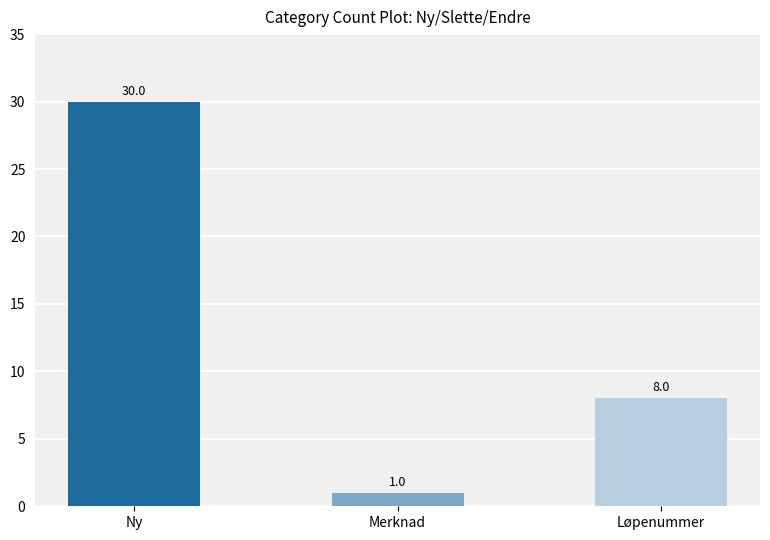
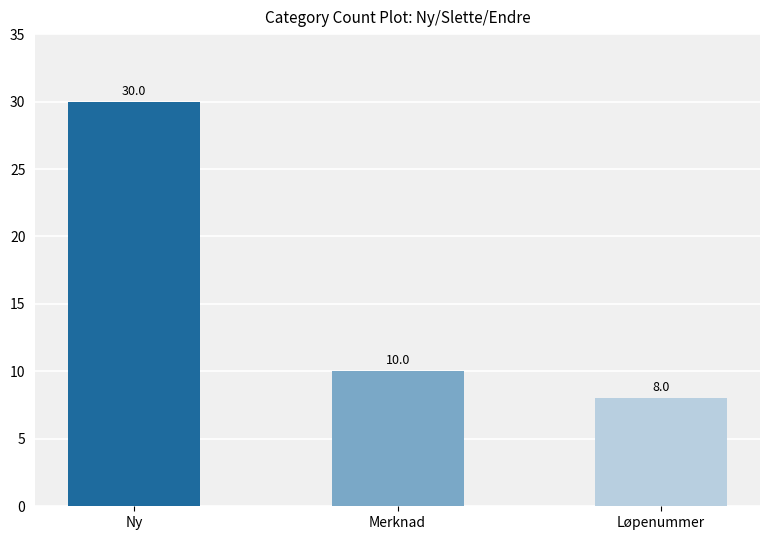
  {
    "Ny": 30.0,
-   "Merknad": 1.0,
+   "Merknad": 10.0,
    "Løpenummer": 8.0
  }
